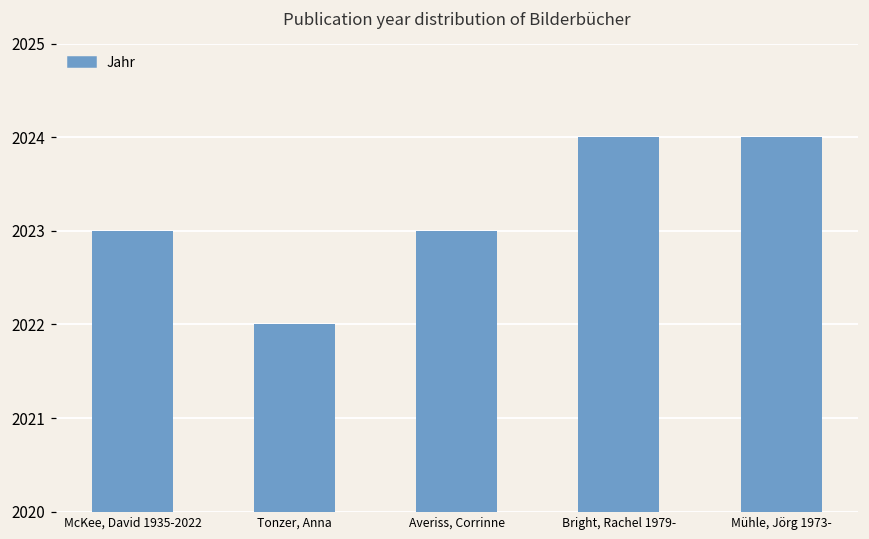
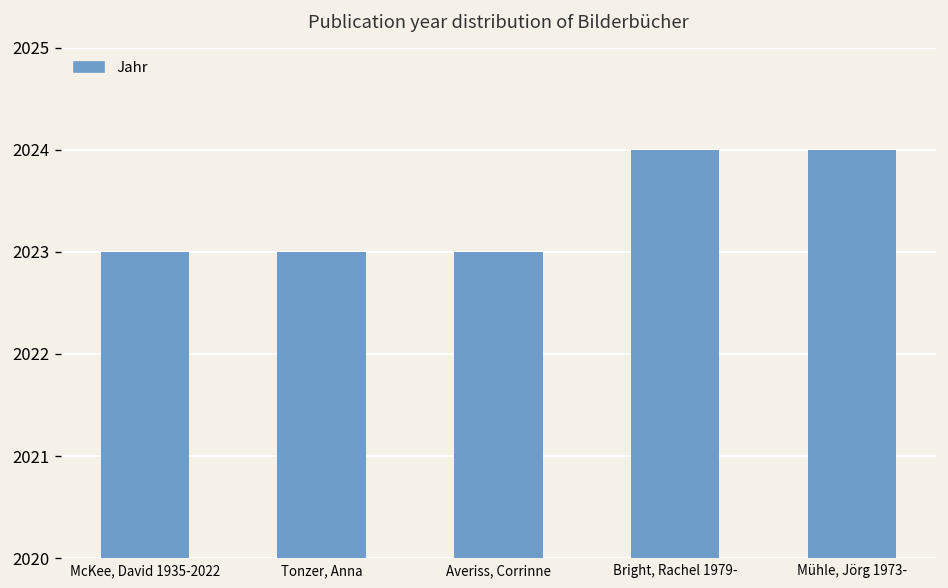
  {
    "McKee, David 1935-2022": 2023,
-   "Tonzer, Anna": 2022,
+   "Tonzer, Anna": 2023,
    "Averiss, Corrinne": 2023,
    "Bright, Rachel 1979-": 2024,
    "Mühle, Jörg 1973-": 2024
  }
